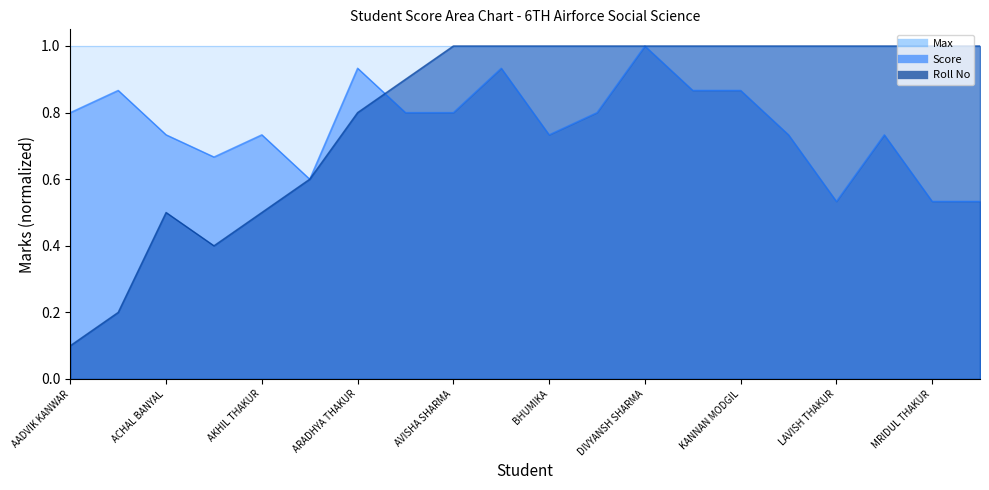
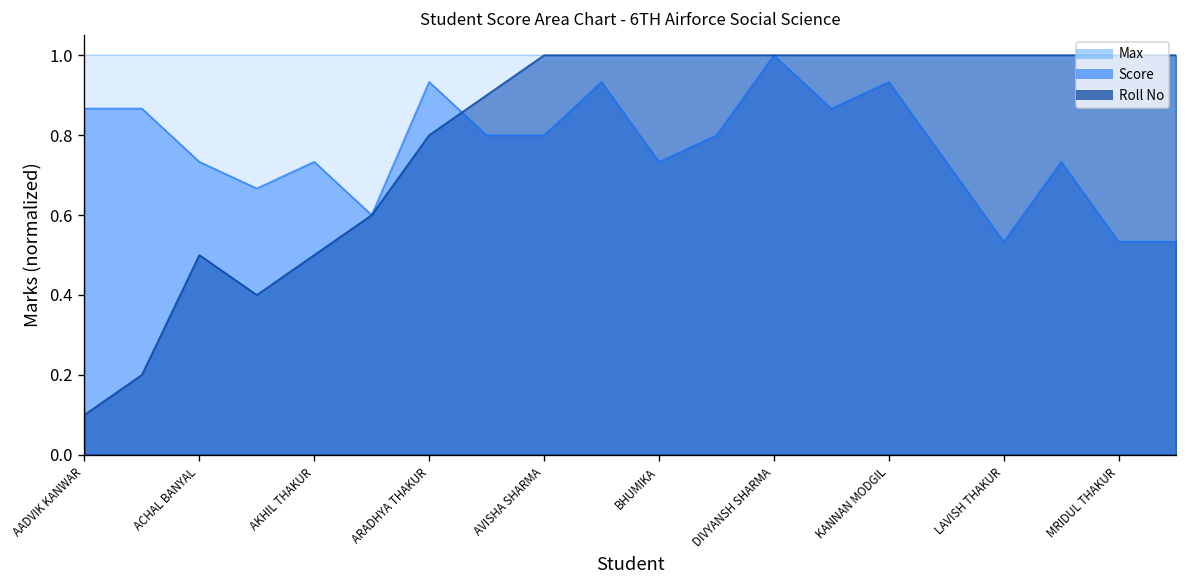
  {
    "Max": {
      "AADVIK KANWAR": 1.00,
      "ACHAL BANYAL": 1.00,
      "AKHIL THAKUR": 1.00,
      "ARADHYA THAKUR": 1.00
    },
    "Score": {
-     "AADVIK KANWAR": 0.80,
+     "AADVIK KANWAR": 0.87,
      "ACHAL BANYAL": 0.73,
      "AKHIL THAKUR": 0.73,
      "ARADHYA THAKUR": 0.93,
      "AVISHA SHARMA": 0.80,
      "BHUMIKA": 0.73,
-     "KANNAN MODGIL": 0.87,
+     "KANNAN MODGIL": 0.93,
      "LAVISH THAKUR": 0.53,
      "MRIDUL THAKUR": 0.53
    },
    "Roll No": {
      "AADVIK KANWAR": 0.10,
      "ACHAL BANYAL": 0.50,
      "AKHIL THAKUR": 0.50,
      "ARADHYA THAKUR": 0.80
    }
  }
